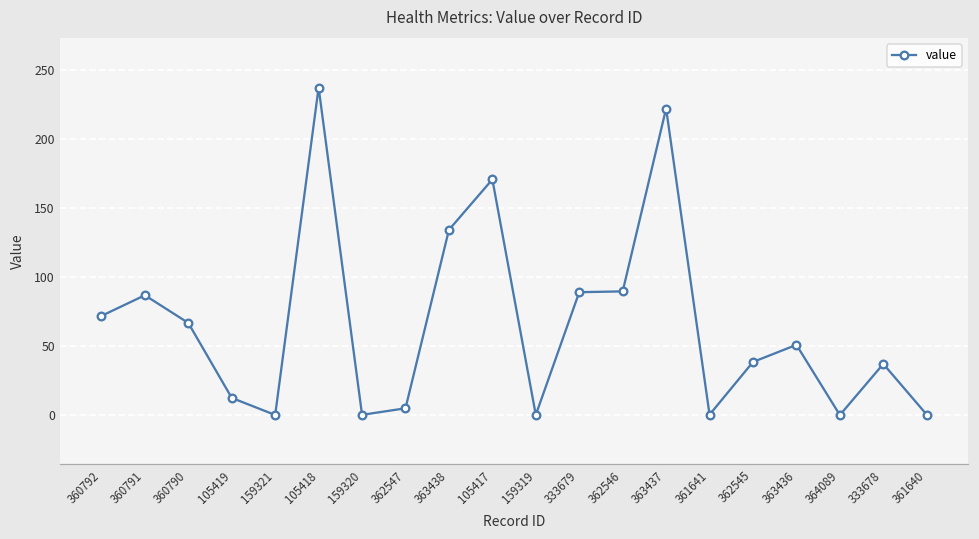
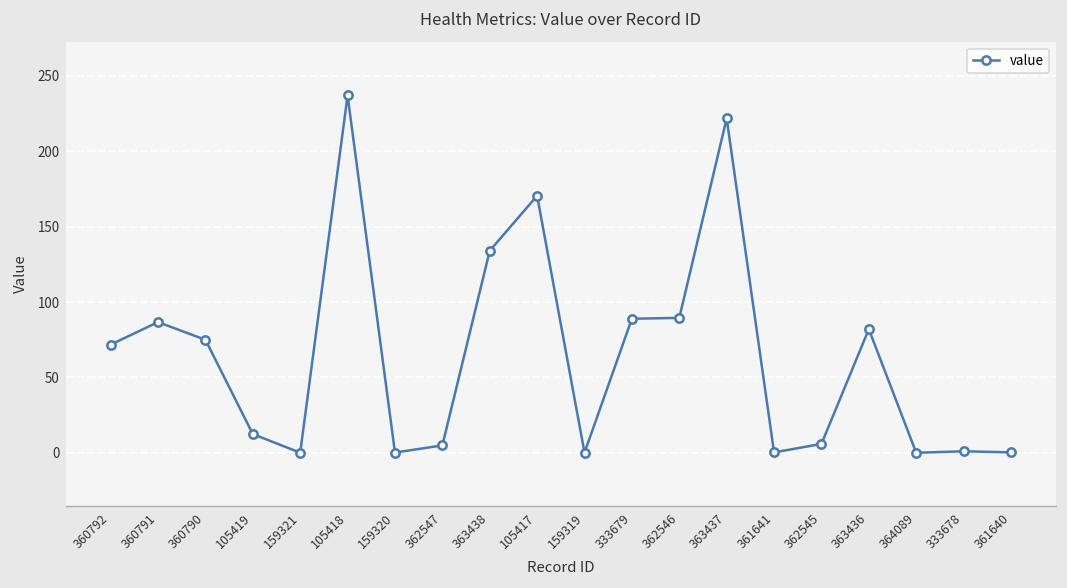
  {
    "360792": 72,
    "360791": 87,
-   "360790": 67,
+   "360790": 75,
    "105419": 12,
    "159321": 0,
    "105418": 237,
    "159320": 0,
    "362547": 5,
    "363438": 134,
    "105417": 171,
    "159319": 0,
    "333679": 89,
    "362546": 89,
    "363437": 222,
    "361641": 0,
-   "362545": 38,
-   "363436": 51,
+   "362545": 6,
+   "363436": 82,
    "364089": 0,
-   "333678": 37,
+   "333678": 1,
    "361640": 0
  }
